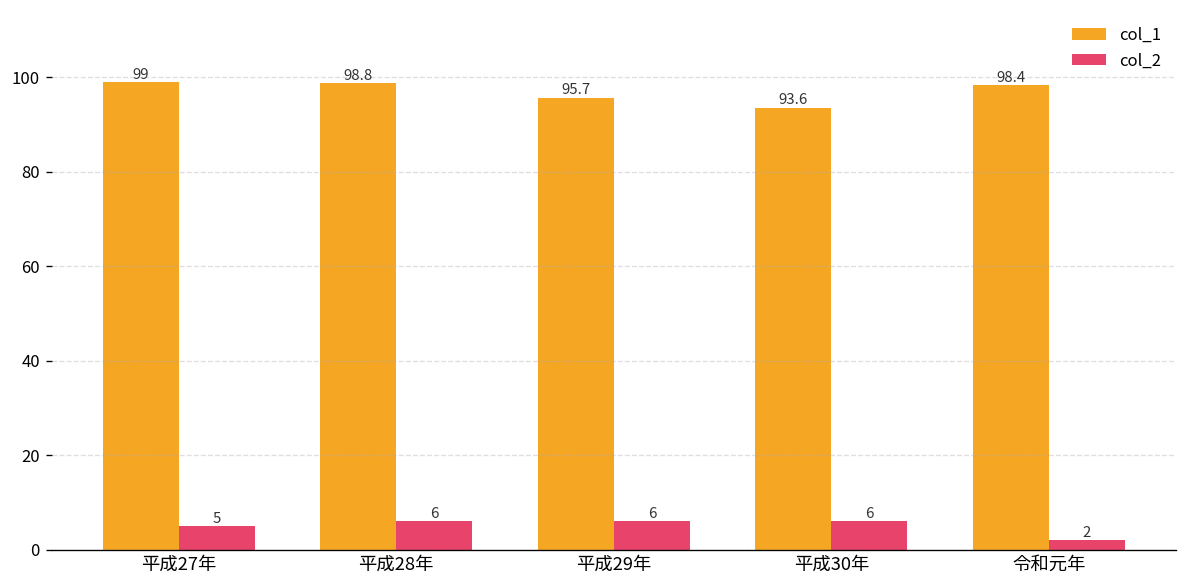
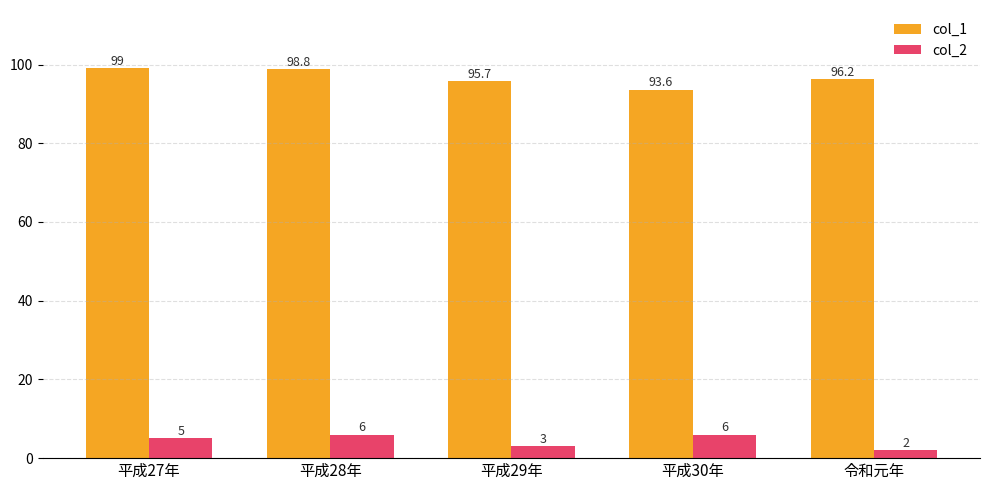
  {
    "col_1": {
      "平成27年": 99,
      "平成28年": 98.8,
      "平成29年": 95.7,
      "平成30年": 93.6,
-     "令和元年": 98.4
+     "令和元年": 96.2
    },
    "col_2": {
      "平成27年": 5,
      "平成28年": 6,
-     "平成29年": 6,
+     "平成29年": 3,
      "平成30年": 6,
      "令和元年": 2
    }
  }
